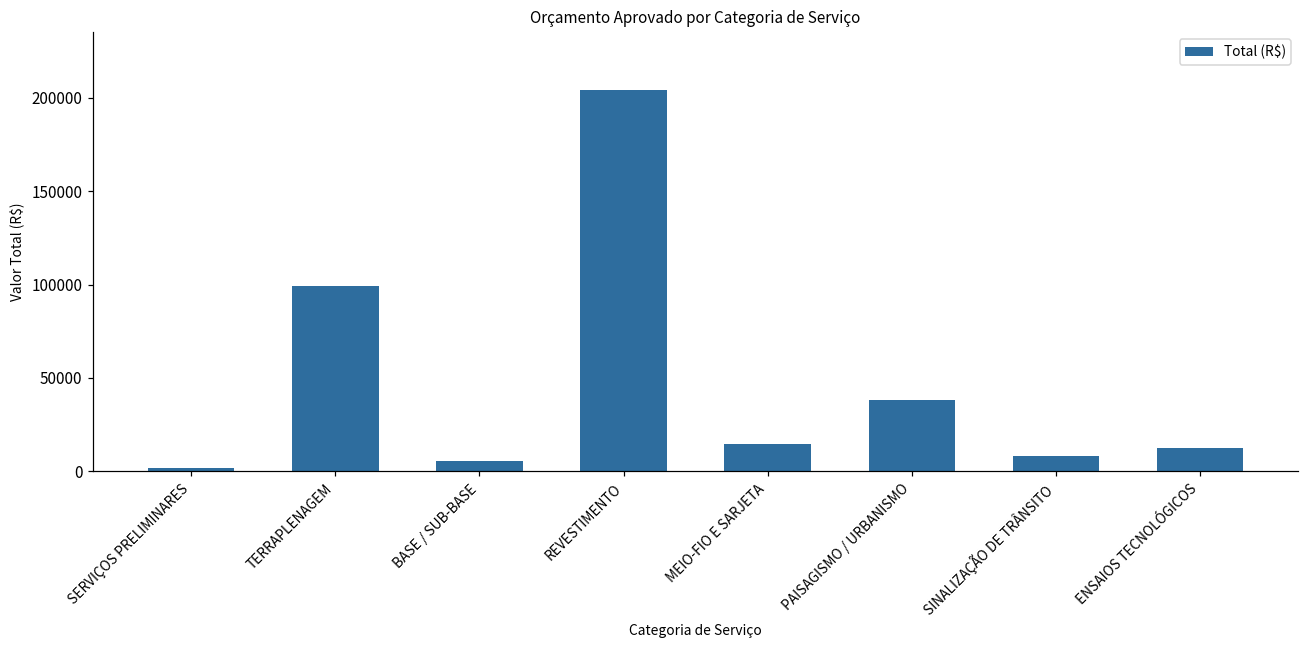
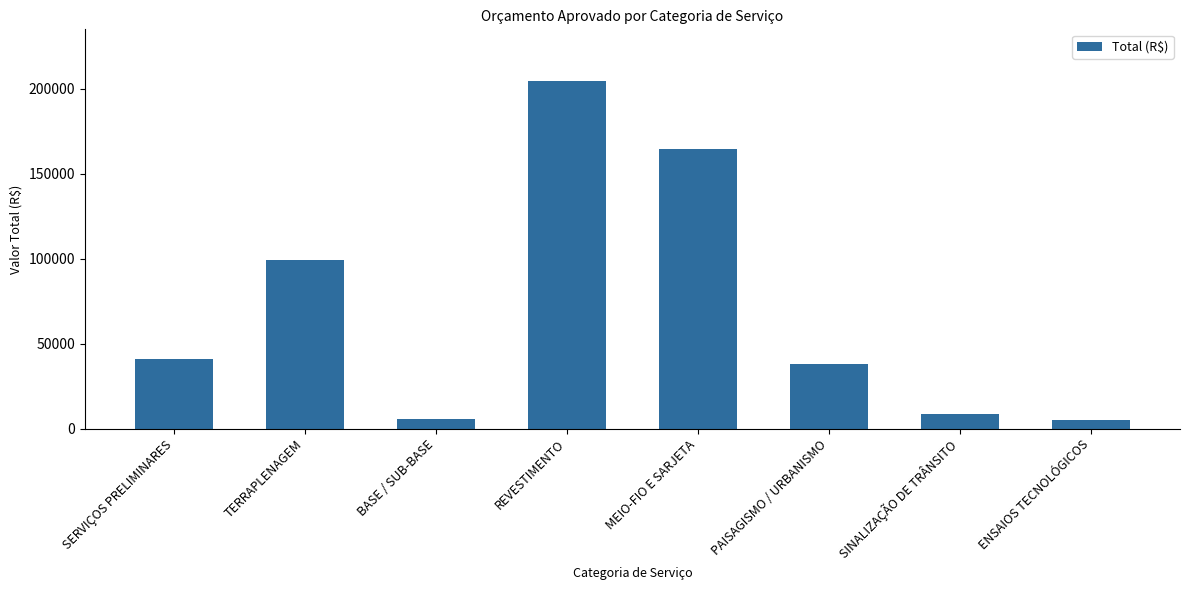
  {
-   "SERVIÇOS PRELIMINARES": 2000,
+   "SERVIÇOS PRELIMINARES": 41000,
    "TERRAPLENAGEM": 99000,
    "BASE / SUB-BASE": 6000,
    "REVESTIMENTO": 204000,
-   "MEIO-FIO E SARJETA": 15000,
+   "MEIO-FIO E SARJETA": 164000,
    "PAISAGISMO / URBANISMO": 38000,
    "SINALIZAÇÃO DE TRÂNSITO": 8000,
-   "ENSAIOS TECNOLÓGICOS": 13000
+   "ENSAIOS TECNOLÓGICOS": 5000
  }
